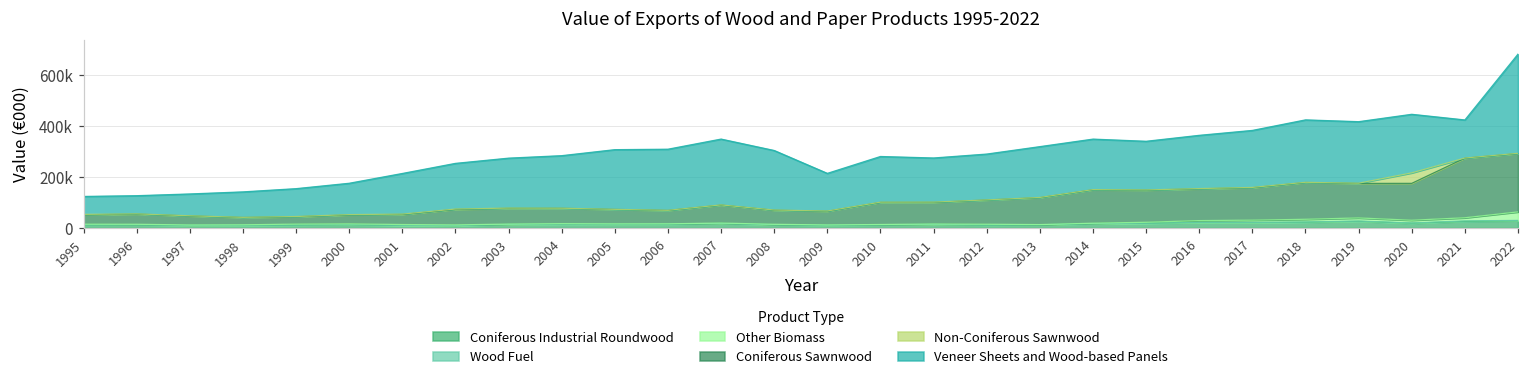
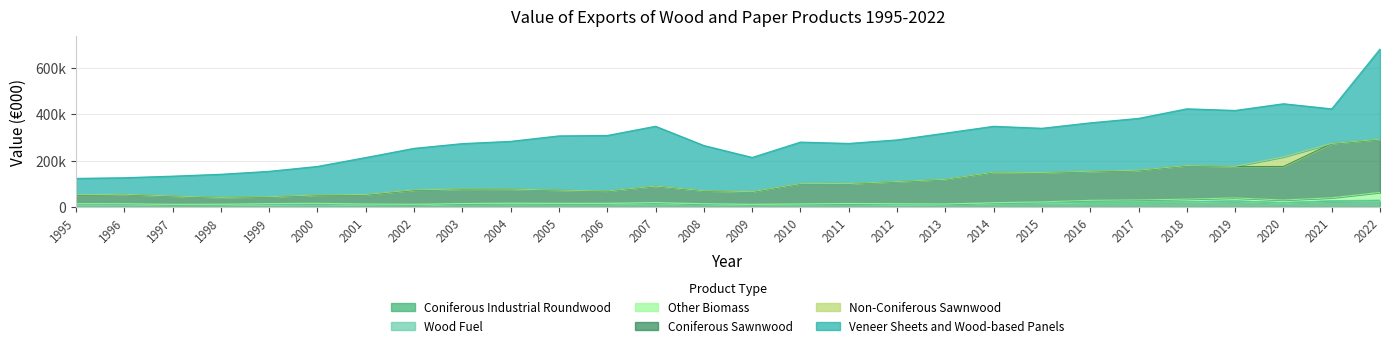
  {
    "Other Biomass": {
      "2019": 10000,
      "2021": 10000,
      "2022": 30000
    },
    "Non-Coniferous Sawnwood": {
      "2020": 40000
    },
    "Veneer Sheets and Wood-based Panels": {
      "1995": 70000,
      "1996": 70000,
      "1997": 90000,
      "1998": 100000,
      "1999": 110000,
      "2000": 120000,
      "2001": 160000,
      "2002": 180000,
      "2003": 200000,
      "2004": 210000,
      "2005": 230000,
      "2006": 240000,
      "2007": 260000,
-     "2008": 230000,
+     "2008": 200000,
      "2009": 150000,
      "2010": 180000,
      "2011": 170000,
      "2012": 180000,
      "2013": 200000,
      "2014": 200000,
      "2015": 190000,
      "2016": 210000,
      "2017": 220000,
      "2018": 240000,
      "2019": 240000,
      "2020": 230000,
      "2021": 150000,
      "2022": 390000
    }
  }
